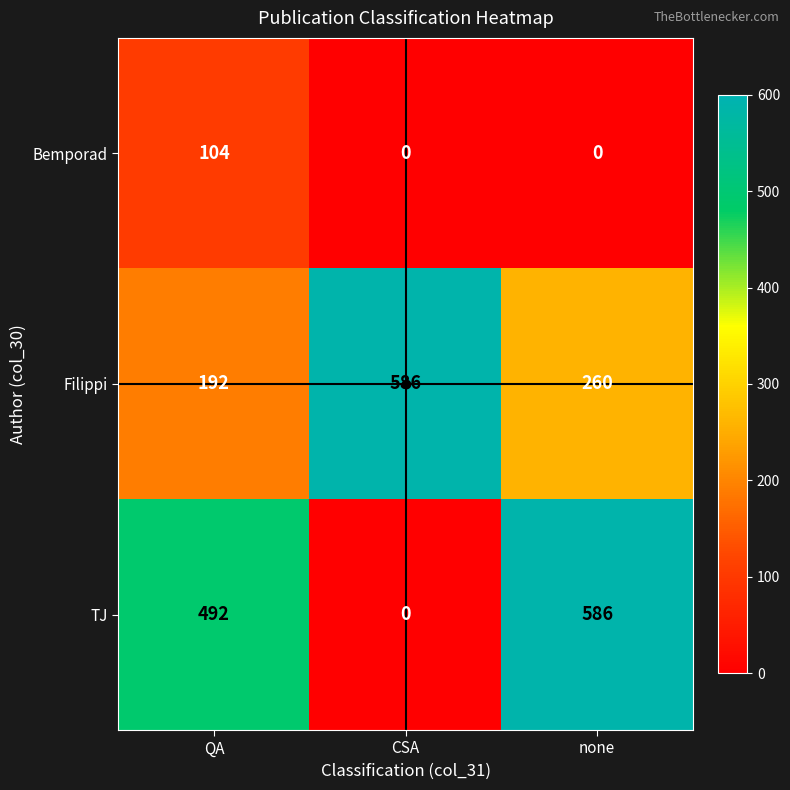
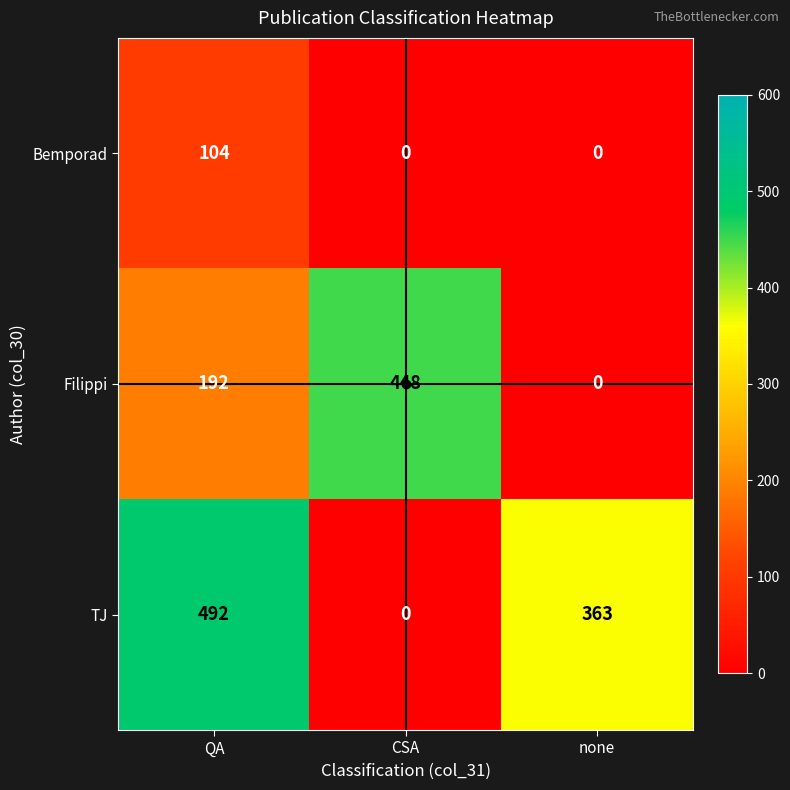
  {
    "Bemporad": {
      "QA": 104,
      "CSA": 0,
      "none": 0
    },
    "Filippi": {
      "QA": 192,
-     "CSA": 586,
-     "none": 260
+     "CSA": 448,
+     "none": 0
    },
    "TJ": {
      "QA": 492,
      "CSA": 0,
-     "none": 586
+     "none": 363
    }
  }
